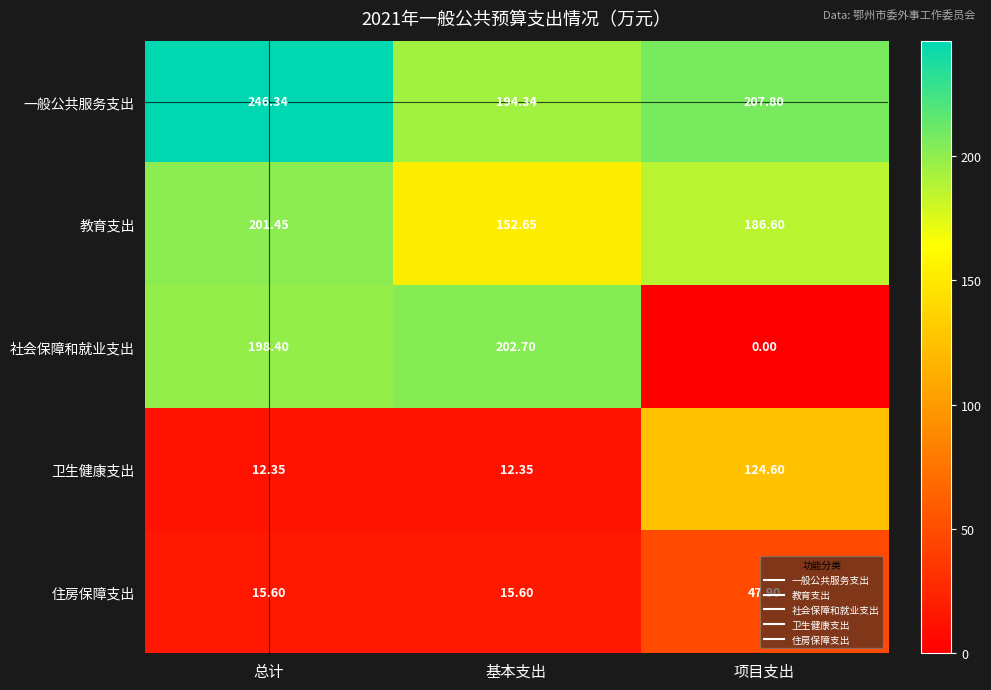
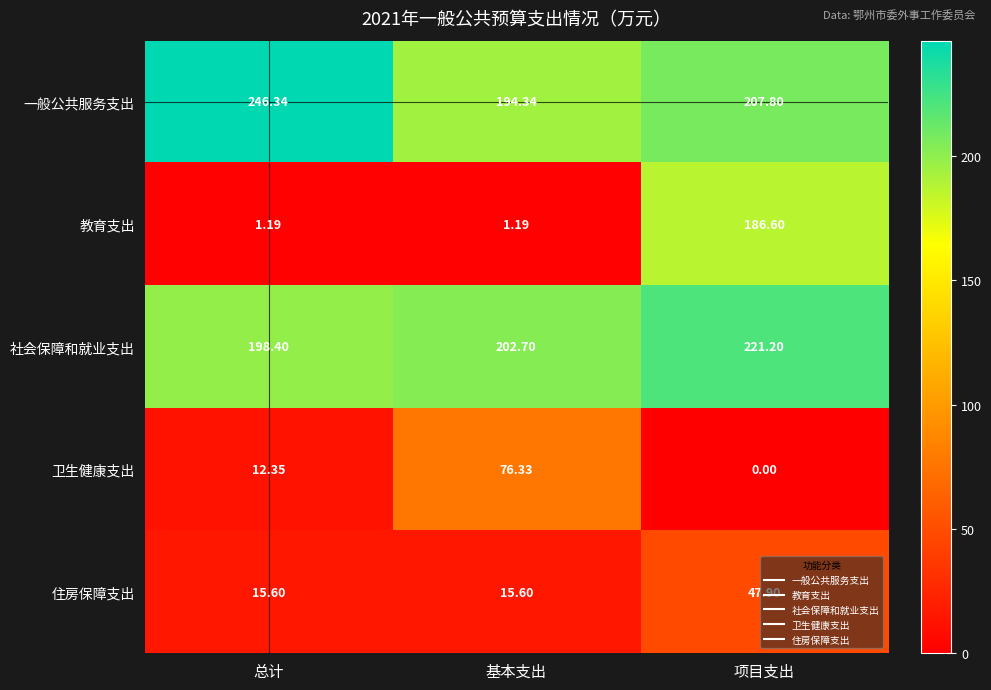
  {
    "一般公共服务支出": {
      "总计": 246.34,
      "基本支出": 194.34,
      "项目支出": 207.80
    },
    "教育支出": {
-     "总计": 201.45,
-     "基本支出": 152.65,
+     "总计": 1.19,
+     "基本支出": 1.19,
      "项目支出": 186.60
    },
    "社会保障和就业支出": {
      "总计": 198.40,
      "基本支出": 202.70,
-     "项目支出": 0.00
+     "项目支出": 221.20
    },
    "卫生健康支出": {
      "总计": 12.35,
-     "基本支出": 12.35,
-     "项目支出": 124.60
+     "基本支出": 76.33,
+     "项目支出": 0.00
    },
    "住房保障支出": {
      "总计": 15.60,
      "基本支出": 15.60
    }
  }
